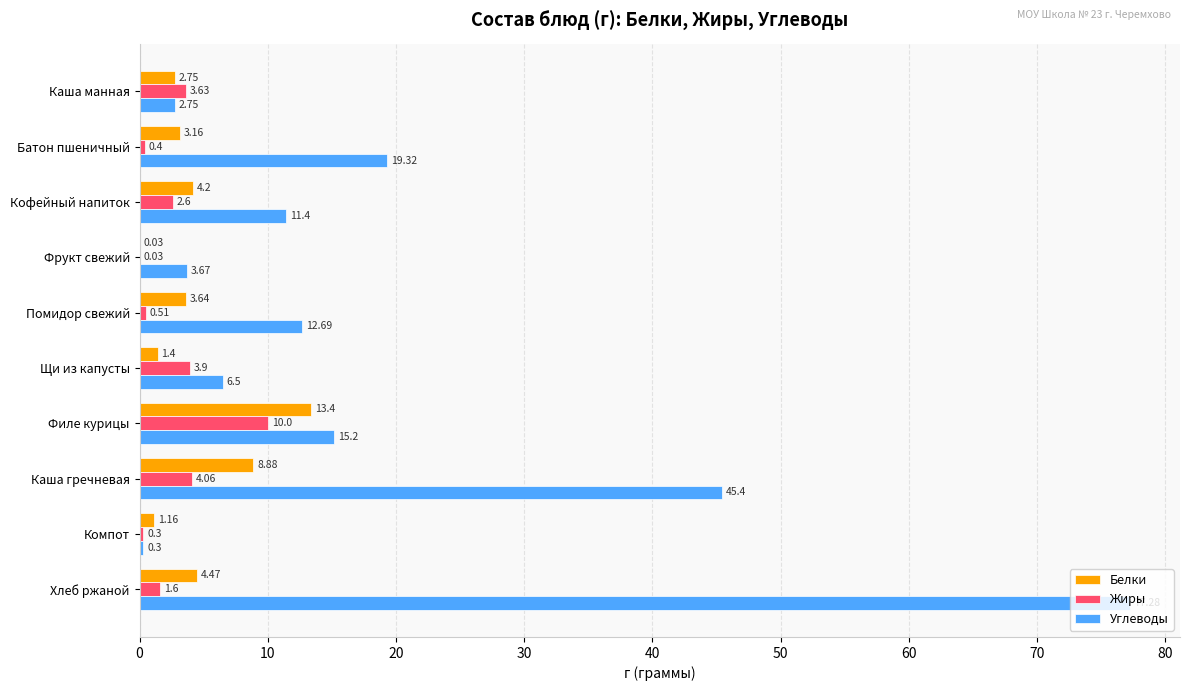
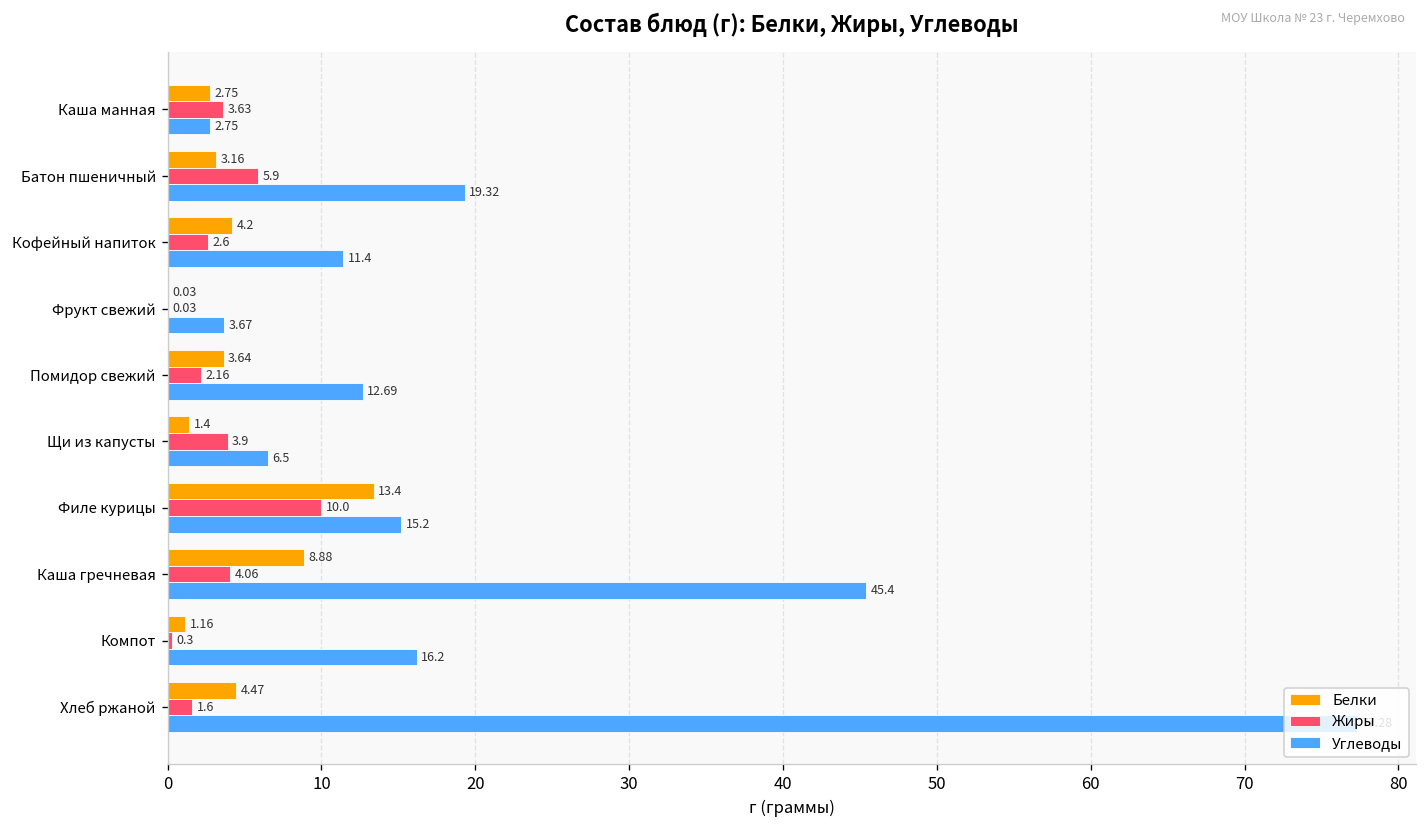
  {
    "Белки": {
      "Каша манная": 2.75,
      "Батон пшеничный": 3.16,
      "Кофейный напиток": 4.2,
      "Фрукт свежий": 0.03,
      "Помидор свежий": 3.64,
      "Щи из капусты": 1.4,
      "Филе курицы": 13.4,
      "Каша гречневая": 8.88,
      "Компот": 1.16,
      "Хлеб ржаной": 4.47
    },
    "Жиры": {
      "Каша манная": 3.63,
-     "Батон пшеничный": 0.4,
+     "Батон пшеничный": 5.9,
      "Кофейный напиток": 2.6,
      "Фрукт свежий": 0.03,
-     "Помидор свежий": 0.51,
+     "Помидор свежий": 2.16,
      "Щи из капусты": 3.9,
      "Филе курицы": 10.0,
      "Каша гречневая": 4.06,
      "Компот": 0.3,
      "Хлеб ржаной": 1.6
    },
    "Углеводы": {
      "Каша манная": 2.75,
      "Батон пшеничный": 19.32,
      "Кофейный напиток": 11.4,
      "Фрукт свежий": 3.67,
      "Помидор свежий": 12.69,
      "Щи из капусты": 6.5,
      "Филе курицы": 15.2,
      "Каша гречневая": 45.4,
-     "Компот": 0.3
+     "Компот": 16.2
    }
  }
